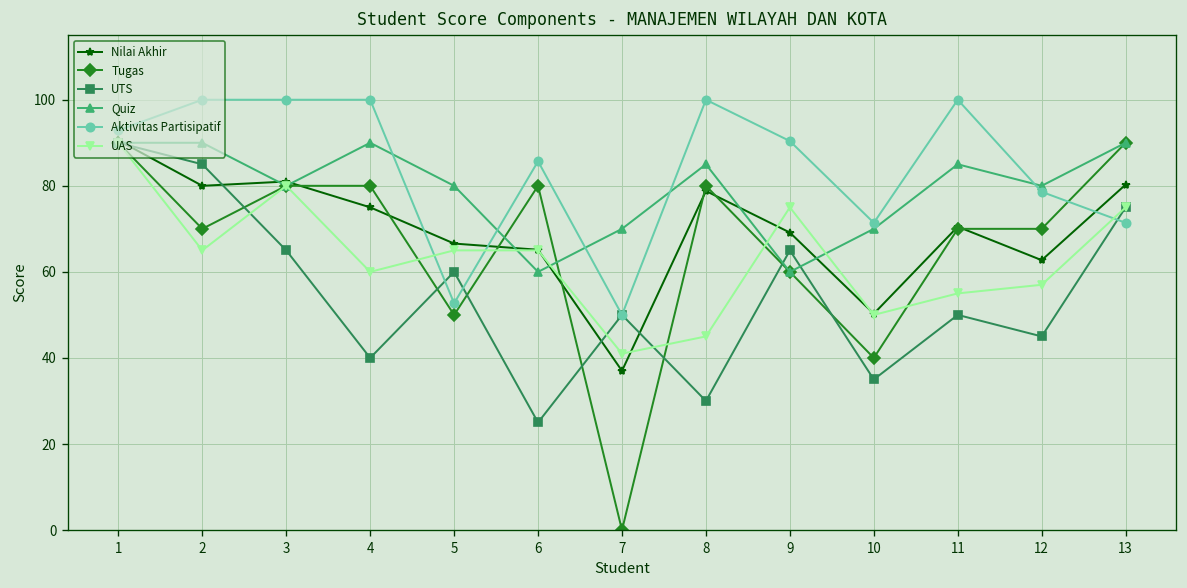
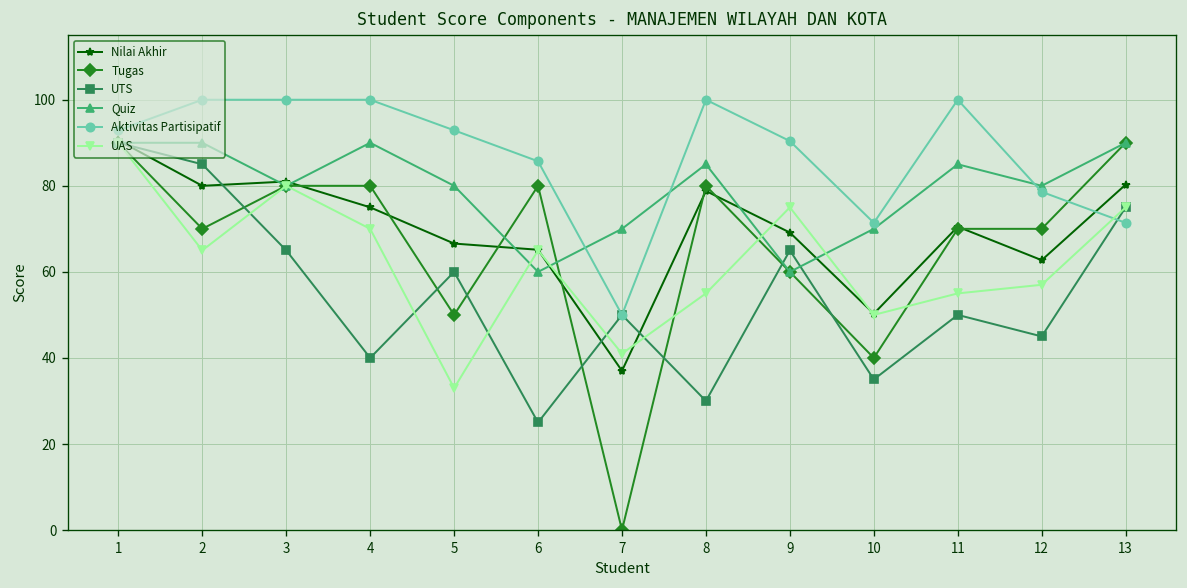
  {
    "Nilai Akhir": {
      "2": 80,
      "3": 81,
      "4": 75,
      "5": 67,
      "7": 37,
      "8": 79,
      "9": 69,
      "12": 63,
      "13": 80
    },
    "Aktivitas Partisipatif": {
      "3": 100,
      "4": 100,
-     "5": 53,
+     "5": 93,
      "6": 86,
      "8": 100,
      "9": 90,
      "10": 71,
      "11": 100,
      "12": 79,
      "13": 71
    },
    "UAS": {
      "2": 65,
-     "4": 60,
-     "5": 65,
+     "4": 70,
+     "5": 33,
      "7": 41,
-     "8": 45,
+     "8": 55,
      "9": 75,
      "11": 55,
      "12": 57
    }
  }
